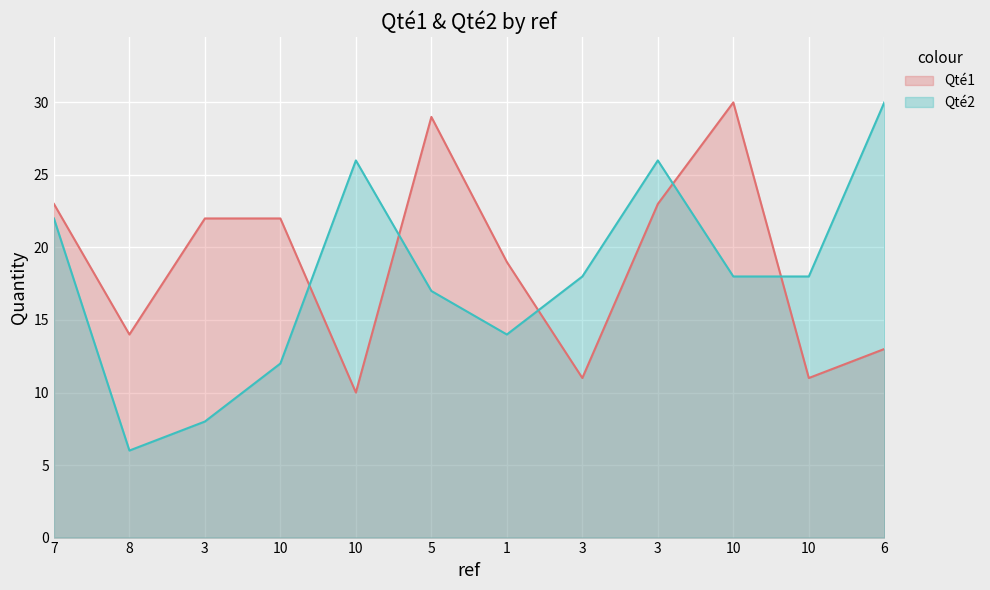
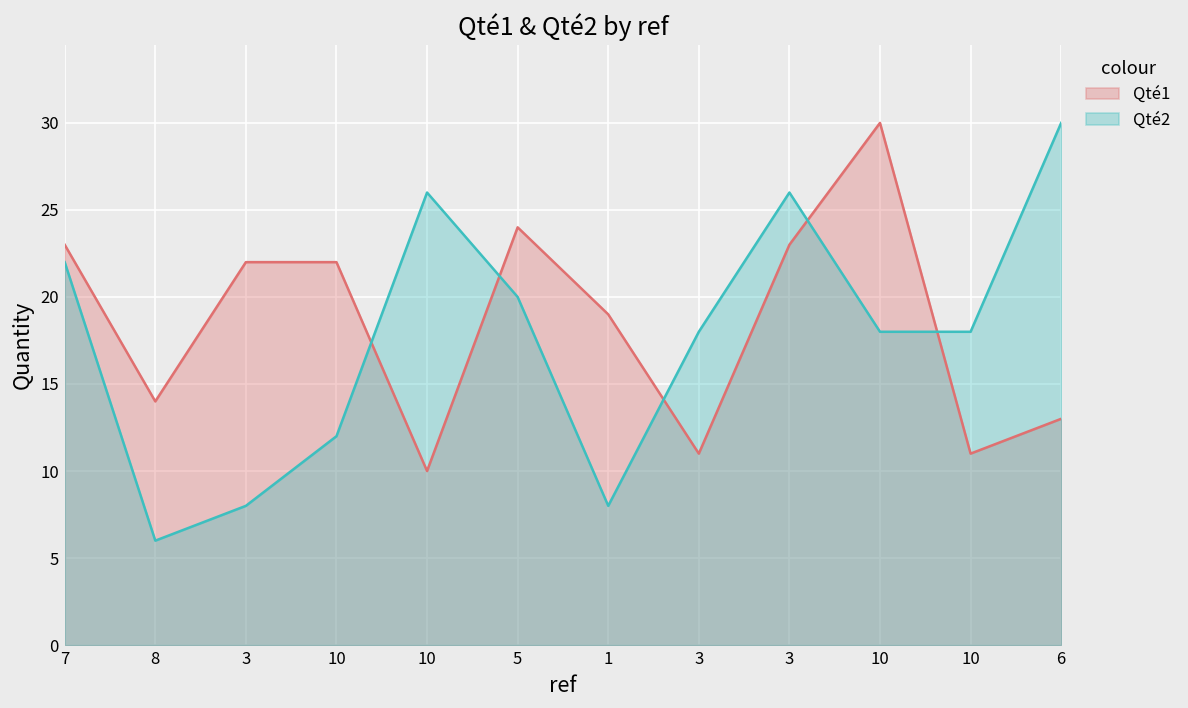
  {
    "Qté1": {
      "7": 23,
      "8": 14,
-     "5": 29,
+     "5": 24,
      "1": 19,
      "6": 13
    },
    "Qté2": {
      "7": 22,
      "8": 6,
-     "5": 17,
-     "1": 14,
+     "5": 20,
+     "1": 8,
      "6": 30
    }
  }
